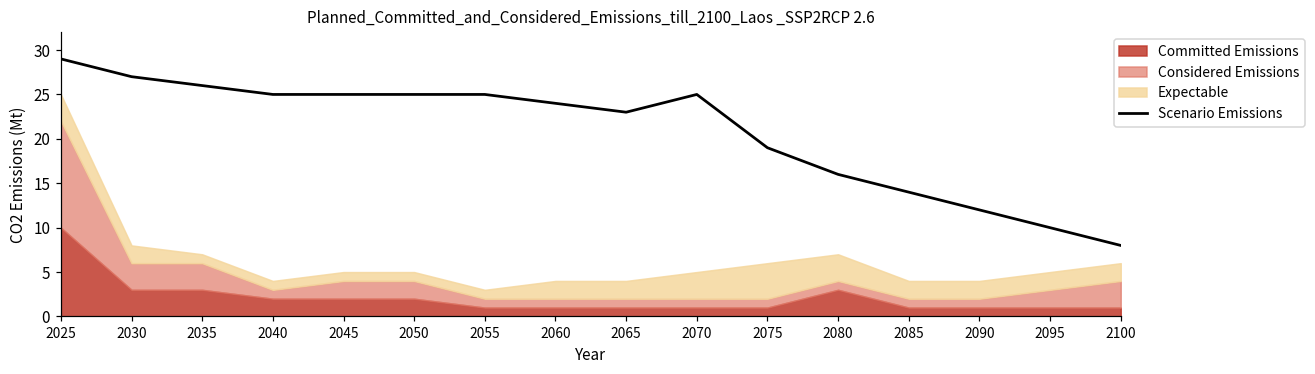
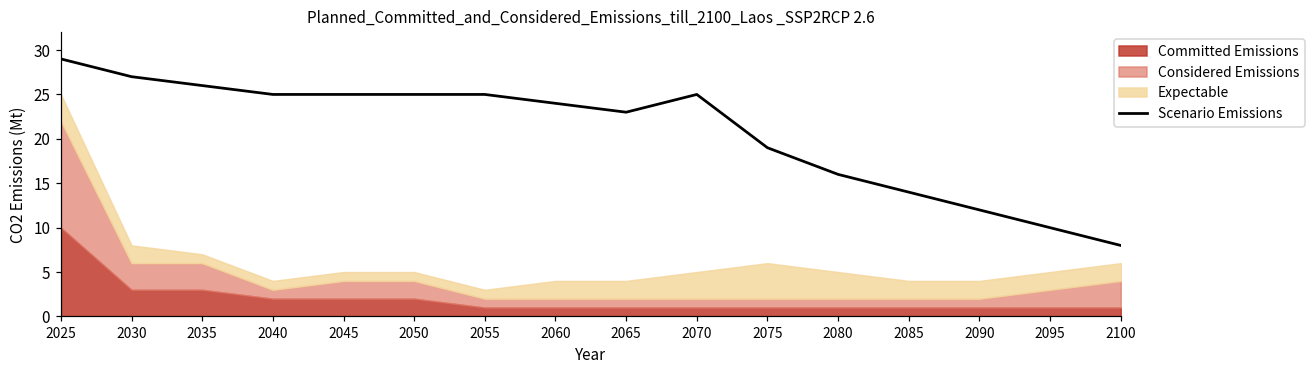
  {
    "Scenario Emissions": {
      "2025": 29,
      "2030": 27,
      "2035": 26,
      "2040": 25,
      "2045": 25,
      "2050": 25,
      "2055": 25,
      "2060": 24,
      "2065": 23,
      "2070": 25,
      "2075": 19,
      "2080": 16,
      "2085": 14,
      "2090": 12,
      "2095": 10,
      "2100": 8
    },
    "Committed Emissions": {
      "2025": 10,
      "2030": 3,
      "2035": 3,
      "2040": 2,
      "2045": 2,
      "2050": 2,
      "2055": 1,
      "2060": 1,
      "2065": 1,
      "2070": 1,
      "2075": 1,
-     "2080": 3,
+     "2080": 1,
      "2085": 1,
      "2090": 1,
      "2095": 1,
      "2100": 1
    },
    "Considered Emissions": {
      "2025": 12,
      "2030": 3,
      "2035": 3,
      "2040": 1,
      "2045": 2,
      "2050": 2,
      "2055": 1,
      "2060": 1,
      "2065": 1,
      "2070": 1,
      "2075": 1,
      "2080": 1,
      "2085": 1,
      "2090": 1,
      "2095": 2,
      "2100": 3
    }
  }
